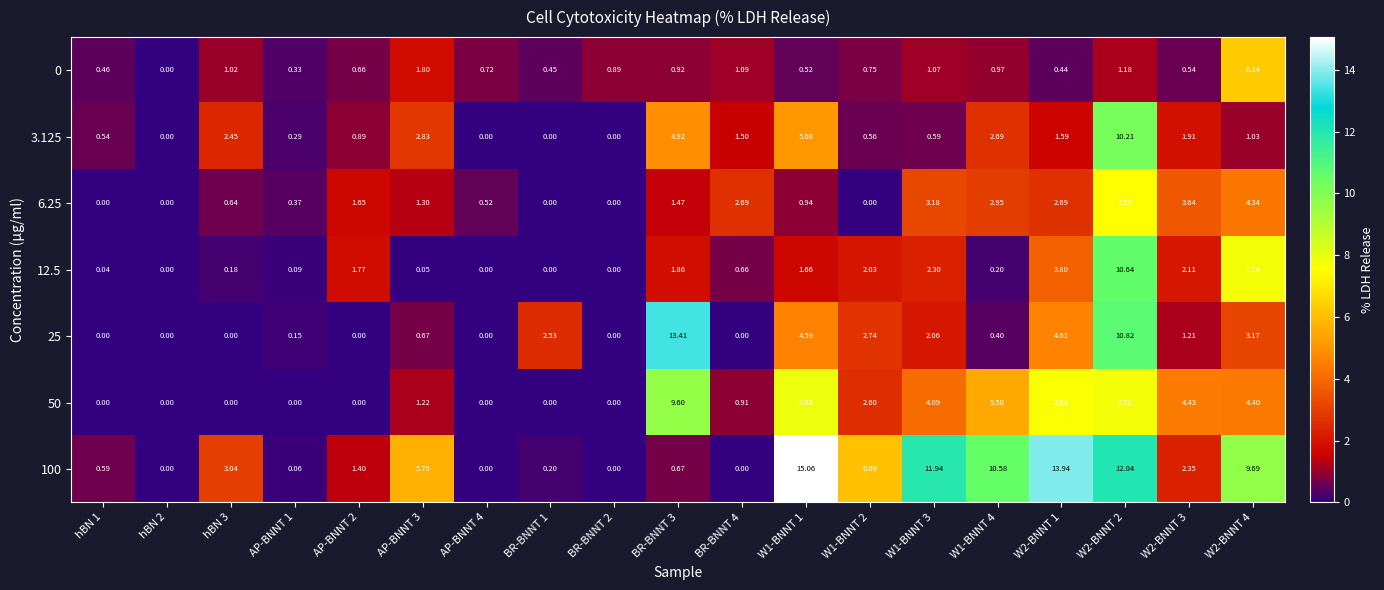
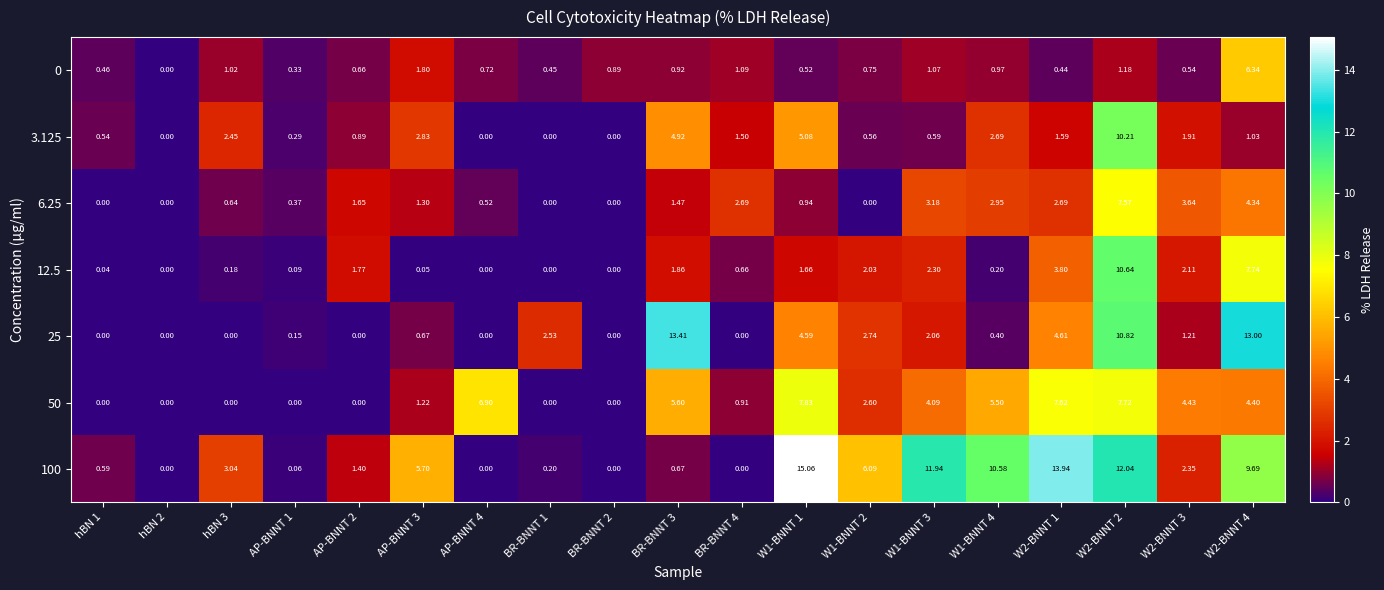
  {
    "0": {
      "hBN 1": 0.46,
      "hBN 2": 0.00,
      "hBN 3": 1.02,
      "AP-BNNT 1": 0.33,
      "AP-BNNT 2": 0.66,
      "AP-BNNT 3": 1.80,
      "AP-BNNT 4": 0.72,
      "BR-BNNT 1": 0.45,
      "BR-BNNT 2": 0.89,
      "BR-BNNT 3": 0.92,
      "BR-BNNT 4": 1.09,
      "W1-BNNT 1": 0.52,
      "W1-BNNT 2": 0.75,
      "W1-BNNT 3": 1.07,
      "W1-BNNT 4": 0.97,
      "W2-BNNT 1": 0.44,
      "W2-BNNT 2": 1.18,
      "W2-BNNT 3": 0.54,
      "W2-BNNT 4": 6.34
    },
    "3.125": {
      "hBN 1": 0.54,
      "hBN 2": 0.00,
      "hBN 3": 2.45,
      "AP-BNNT 1": 0.29,
      "AP-BNNT 2": 0.89,
      "AP-BNNT 3": 2.83,
      "AP-BNNT 4": 0.00,
      "BR-BNNT 1": 0.00,
      "BR-BNNT 2": 0.00,
      "BR-BNNT 3": 4.92,
      "BR-BNNT 4": 1.50,
      "W1-BNNT 1": 5.08,
      "W1-BNNT 2": 0.56,
      "W1-BNNT 3": 0.59,
      "W1-BNNT 4": 2.69,
      "W2-BNNT 1": 1.59,
      "W2-BNNT 2": 10.21,
      "W2-BNNT 3": 1.91,
      "W2-BNNT 4": 1.03
    },
    "6.25": {
      "hBN 1": 0.00,
      "hBN 2": 0.00,
      "hBN 3": 0.64,
      "AP-BNNT 1": 0.37,
      "AP-BNNT 2": 1.65,
      "AP-BNNT 3": 1.30,
      "AP-BNNT 4": 0.52,
      "BR-BNNT 1": 0.00,
      "BR-BNNT 2": 0.00,
      "BR-BNNT 3": 1.47,
      "BR-BNNT 4": 2.69,
      "W1-BNNT 1": 0.94,
      "W1-BNNT 2": 0.00,
      "W1-BNNT 3": 3.18,
      "W1-BNNT 4": 2.95,
      "W2-BNNT 1": 2.69,
      "W2-BNNT 2": 7.57,
      "W2-BNNT 3": 3.64,
      "W2-BNNT 4": 4.34
    },
    "12.5": {
      "hBN 1": 0.04,
      "hBN 2": 0.00,
      "hBN 3": 0.18,
      "AP-BNNT 1": 0.09,
      "AP-BNNT 2": 1.77,
      "AP-BNNT 3": 0.05,
      "AP-BNNT 4": 0.00,
      "BR-BNNT 1": 0.00,
      "BR-BNNT 2": 0.00,
      "BR-BNNT 3": 1.86,
      "BR-BNNT 4": 0.66,
      "W1-BNNT 1": 1.66,
      "W1-BNNT 2": 2.03,
      "W1-BNNT 3": 2.30,
      "W1-BNNT 4": 0.20,
      "W2-BNNT 1": 3.80,
      "W2-BNNT 2": 10.64,
      "W2-BNNT 3": 2.11,
      "W2-BNNT 4": 7.74
    },
    "25": {
      "hBN 1": 0.00,
      "hBN 2": 0.00,
      "hBN 3": 0.00,
      "AP-BNNT 1": 0.15,
      "AP-BNNT 2": 0.00,
      "AP-BNNT 3": 0.67,
      "AP-BNNT 4": 0.00,
      "BR-BNNT 1": 2.53,
      "BR-BNNT 2": 0.00,
      "BR-BNNT 3": 13.41,
      "BR-BNNT 4": 0.00,
      "W1-BNNT 1": 4.59,
      "W1-BNNT 2": 2.74,
      "W1-BNNT 3": 2.06,
      "W1-BNNT 4": 0.40,
      "W2-BNNT 1": 4.61,
      "W2-BNNT 2": 10.82,
      "W2-BNNT 3": 1.21,
-     "W2-BNNT 4": 3.17
+     "W2-BNNT 4": 13.00
    },
    "50": {
      "hBN 1": 0.00,
      "hBN 2": 0.00,
      "hBN 3": 0.00,
      "AP-BNNT 1": 0.00,
      "AP-BNNT 2": 0.00,
      "AP-BNNT 3": 1.22,
-     "AP-BNNT 4": 0.00,
+     "AP-BNNT 4": 6.90,
      "BR-BNNT 1": 0.00,
      "BR-BNNT 2": 0.00,
-     "BR-BNNT 3": 9.60,
+     "BR-BNNT 3": 5.60,
      "BR-BNNT 4": 0.91,
      "W1-BNNT 1": 7.83,
      "W1-BNNT 2": 2.60,
      "W1-BNNT 3": 4.09,
      "W1-BNNT 4": 5.50,
      "W2-BNNT 1": 7.62,
      "W2-BNNT 2": 7.72,
      "W2-BNNT 3": 4.43,
      "W2-BNNT 4": 4.40
    },
    "100": {
      "hBN 1": 0.59,
      "hBN 2": 0.00,
      "hBN 3": 3.04,
      "AP-BNNT 1": 0.06,
      "AP-BNNT 2": 1.40,
      "AP-BNNT 3": 5.70,
      "AP-BNNT 4": 0.00,
      "BR-BNNT 1": 0.20,
      "BR-BNNT 2": 0.00,
      "BR-BNNT 3": 0.67,
      "BR-BNNT 4": 0.00,
      "W1-BNNT 1": 15.06,
      "W1-BNNT 2": 6.09,
      "W1-BNNT 3": 11.94,
      "W1-BNNT 4": 10.58,
      "W2-BNNT 1": 13.94,
      "W2-BNNT 2": 12.04,
      "W2-BNNT 3": 2.35,
      "W2-BNNT 4": 9.69
    }
  }
